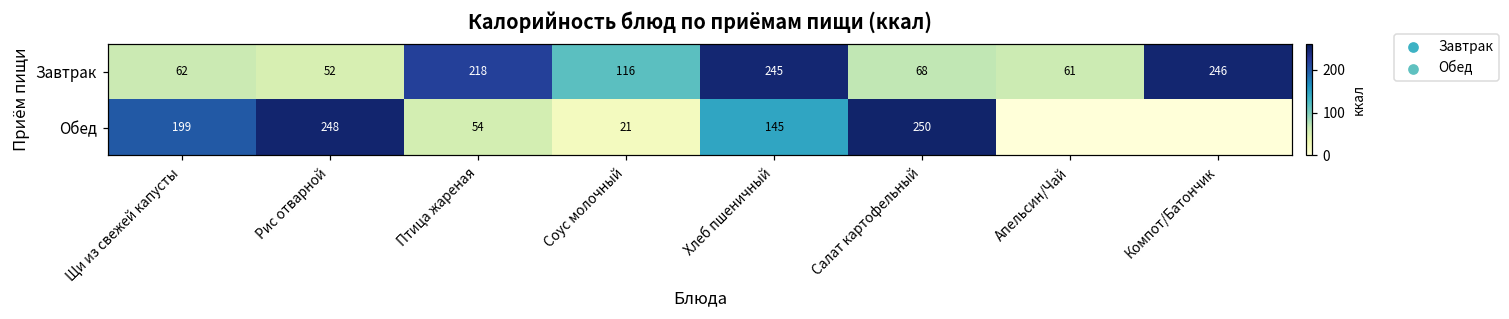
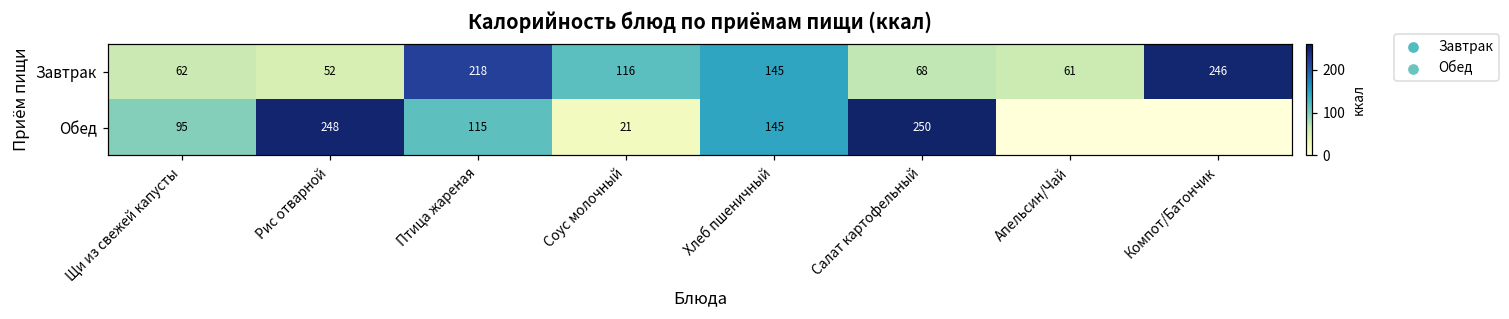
  {
    "Завтрак": {
      "Щи из свежей капусты": 62,
      "Рис отварной": 52,
      "Птица жареная": 218,
      "Соус молочный": 116,
-     "Хлеб пшеничный": 245,
+     "Хлеб пшеничный": 145,
      "Салат картофельный": 68,
      "Апельсин/Чай": 61,
      "Компот/Батончик": 246
    },
    "Обед": {
-     "Щи из свежей капусты": 199,
+     "Щи из свежей капусты": 95,
      "Рис отварной": 248,
-     "Птица жареная": 54,
+     "Птица жареная": 115,
      "Соус молочный": 21,
      "Хлеб пшеничный": 145,
      "Салат картофельный": 250
    }
  }
